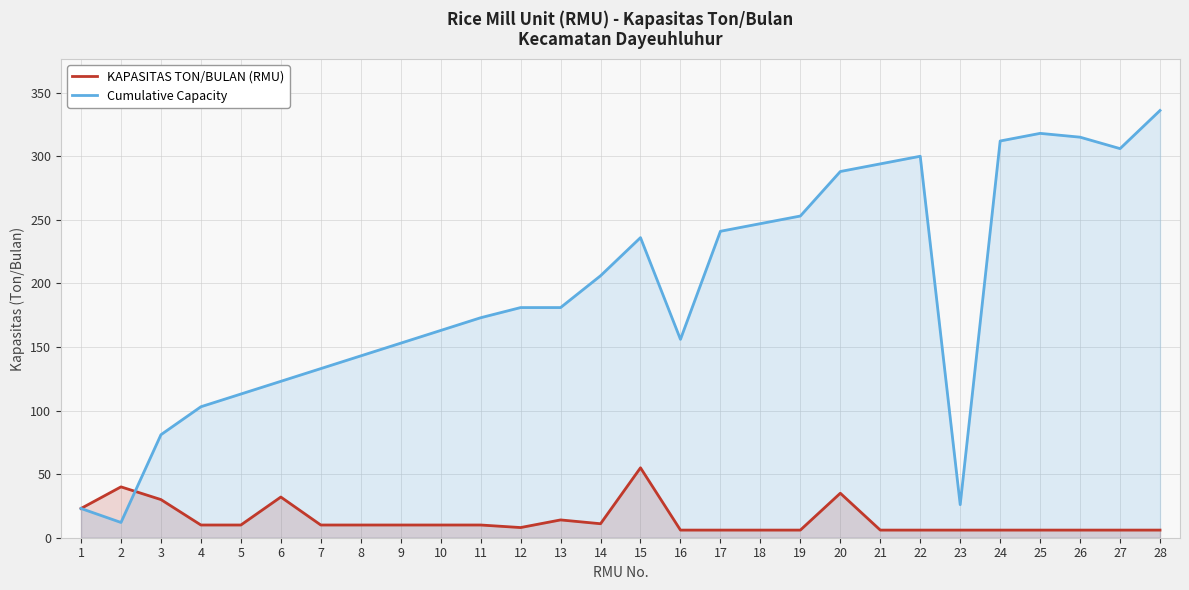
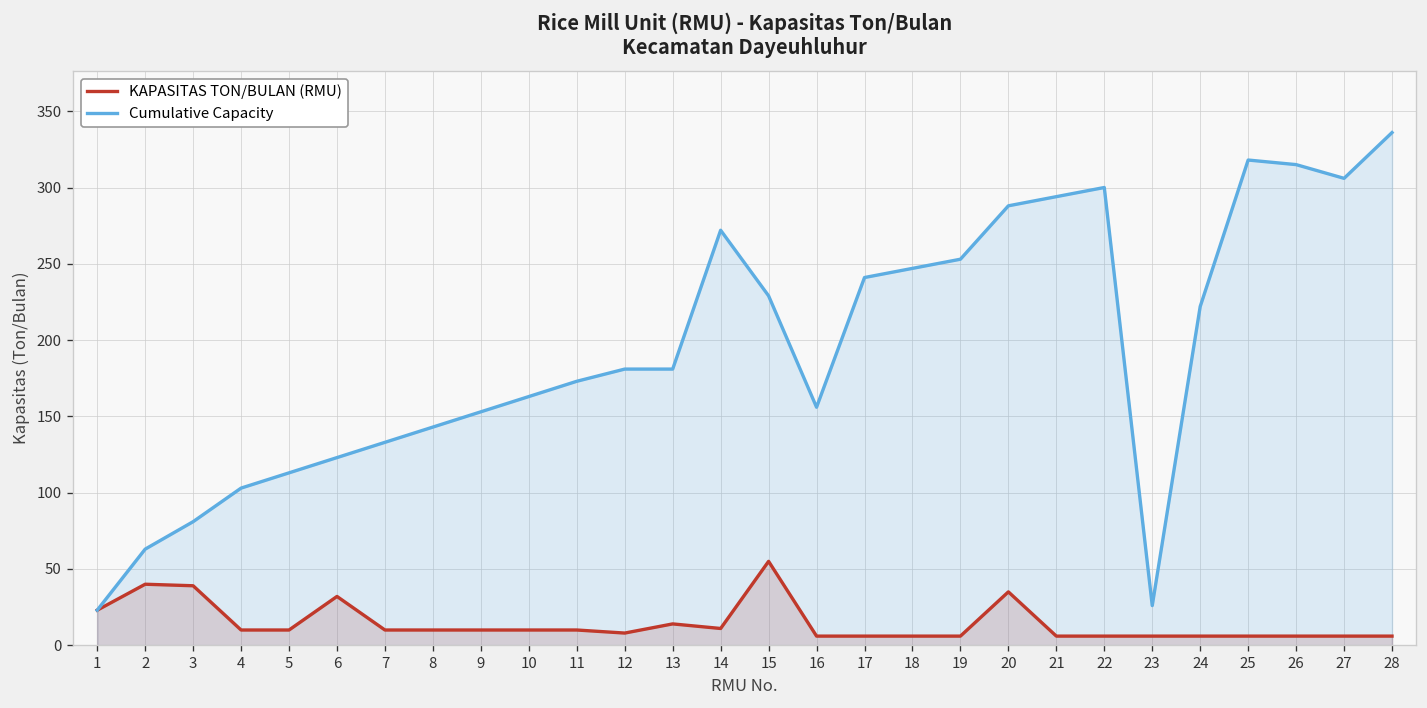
  {
    "KAPASITAS TON/BULAN (RMU)": {
      "2": 40,
-     "3": 30,
+     "3": 39,
      "4": 10,
      "5": 10,
      "6": 32,
      "7": 10,
      "8": 10,
      "9": 10,
      "10": 10,
      "11": 10,
      "12": 8,
      "13": 14,
      "14": 11,
      "15": 55,
      "16": 6,
      "17": 6,
      "18": 6,
      "19": 6,
      "20": 35,
      "21": 6,
      "22": 6,
      "23": 6,
      "24": 6,
      "25": 6,
      "26": 6,
      "27": 6,
      "28": 6
    },
    "Cumulative Capacity": {
-     "2": 12,
+     "2": 63,
      "3": 81,
      "4": 103,
      "5": 113,
      "6": 123,
      "7": 133,
      "8": 143,
      "9": 153,
      "10": 163,
      "11": 173,
      "12": 181,
      "13": 181,
-     "14": 206,
-     "15": 236,
+     "14": 272,
+     "15": 229,
      "16": 156,
      "17": 241,
      "18": 247,
      "19": 253,
      "20": 288,
      "21": 294,
      "22": 300,
      "23": 26,
-     "24": 312,
+     "24": 222,
      "25": 318,
      "26": 315,
      "27": 306,
      "28": 336
    }
  }
